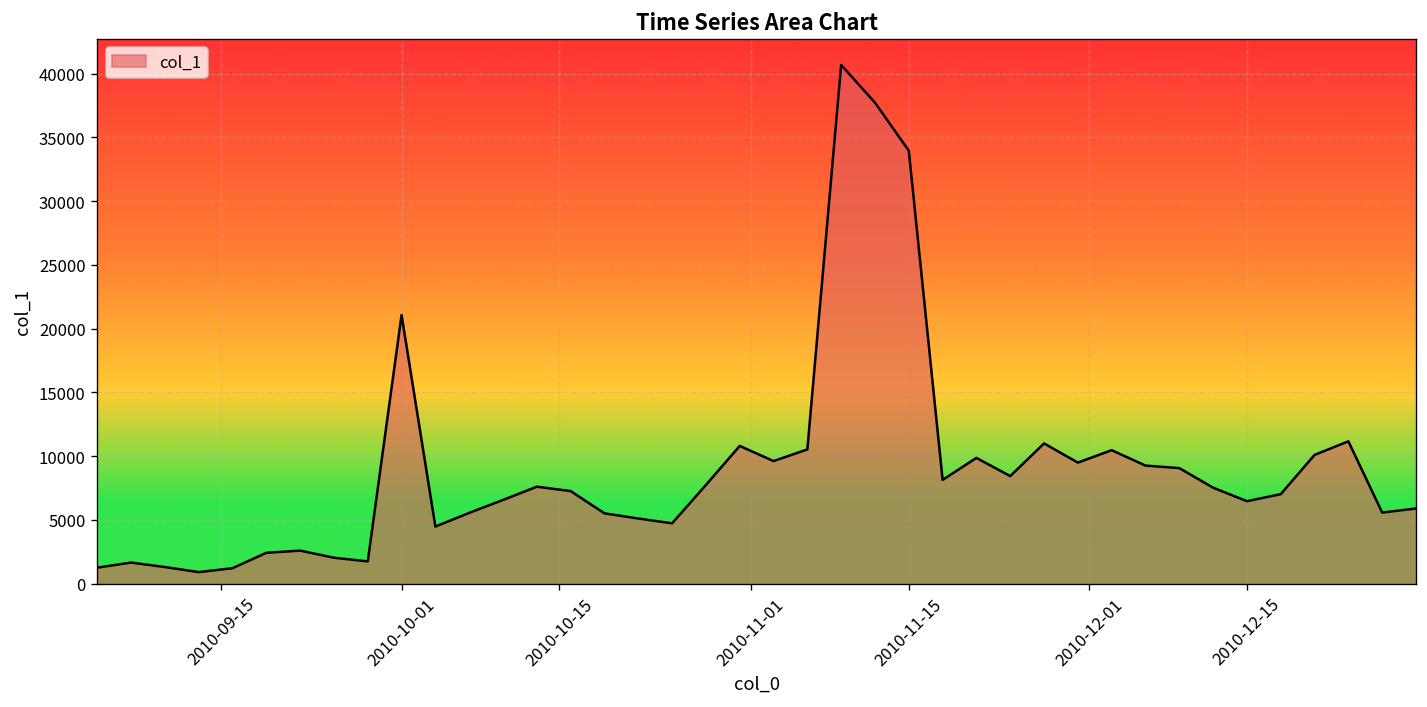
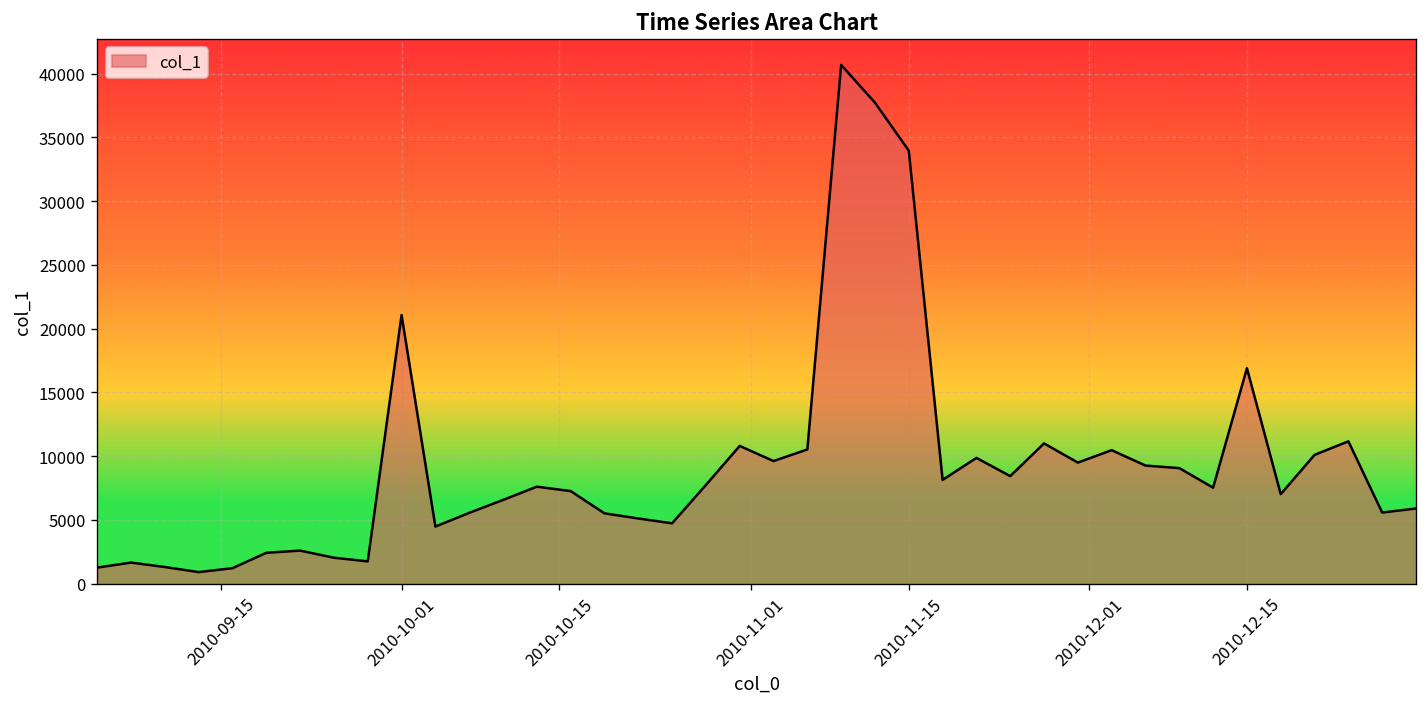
  {
    "2010-10-01": 21100,
    "2010-11-15": 34000,
-   "2010-12-15": 6500
+   "2010-12-15": 16900
  }
